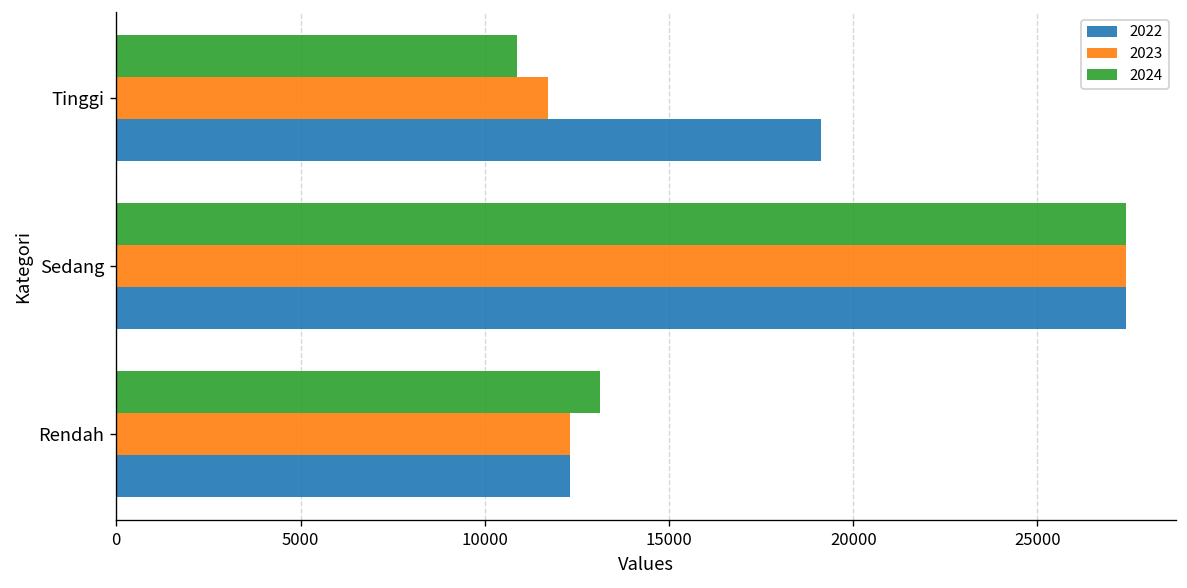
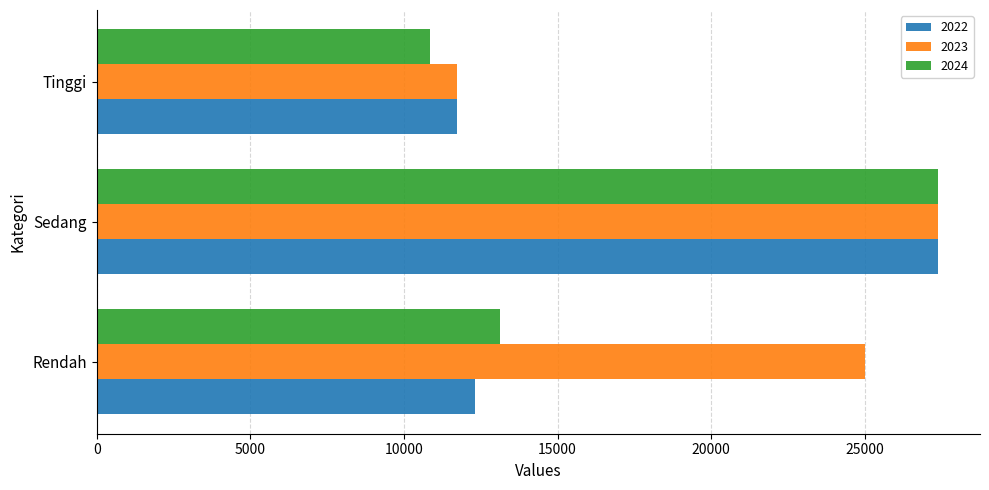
  {
    "2022": {
-     "Tinggi": 19100,
+     "Tinggi": 11700,
      "Sedang": 27400,
      "Rendah": 12300
    },
    "2023": {
      "Tinggi": 11700,
      "Sedang": 27400,
-     "Rendah": 12300
+     "Rendah": 25000
    },
    "2024": {
      "Tinggi": 10900,
      "Sedang": 27400,
      "Rendah": 13100
    }
  }
